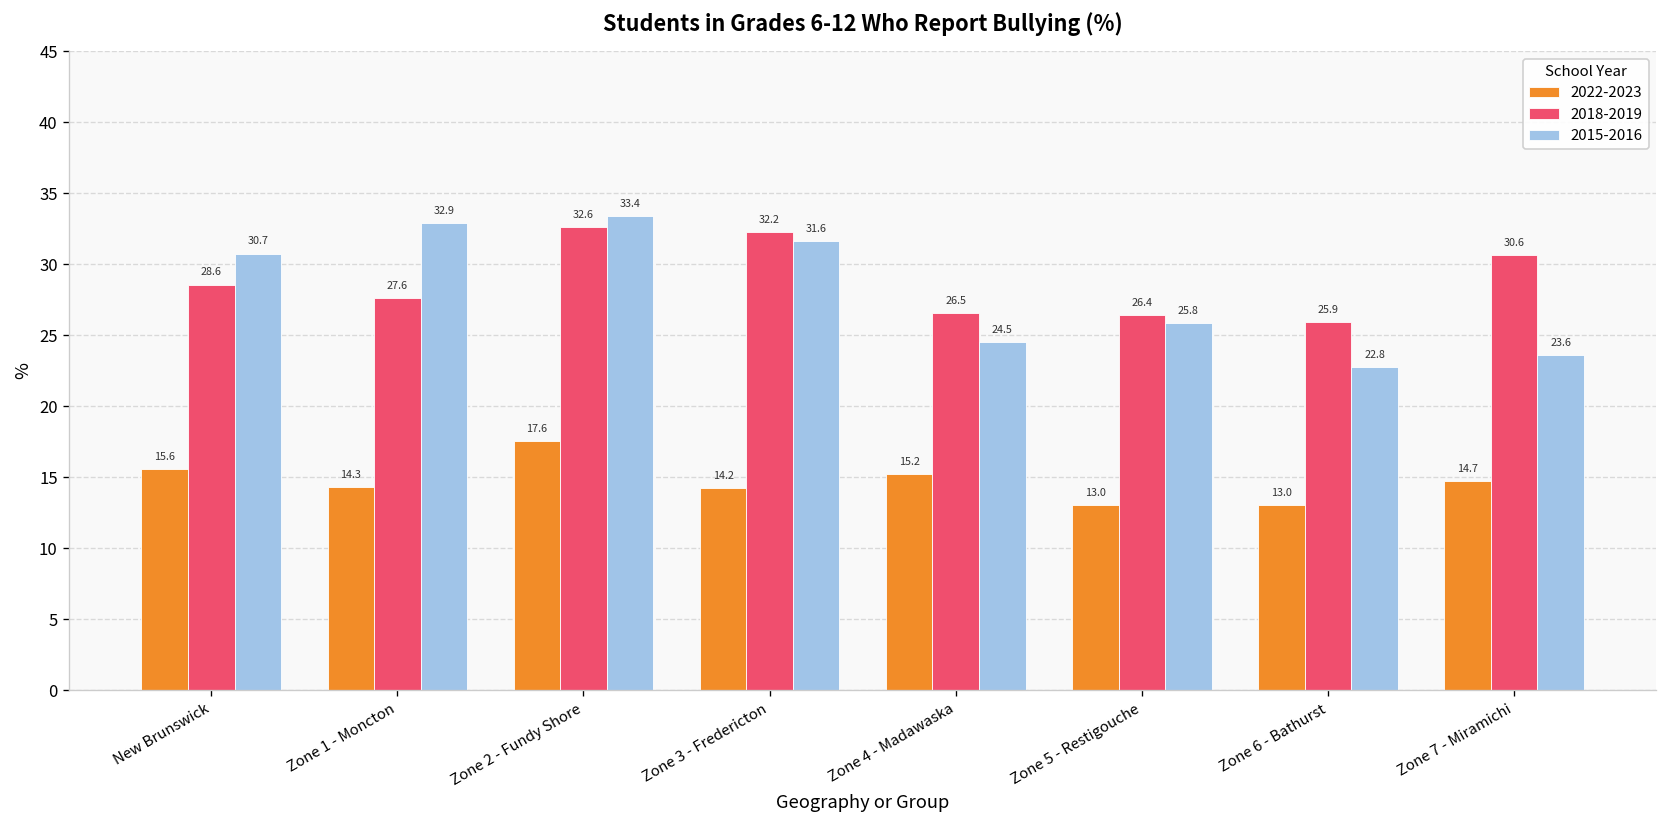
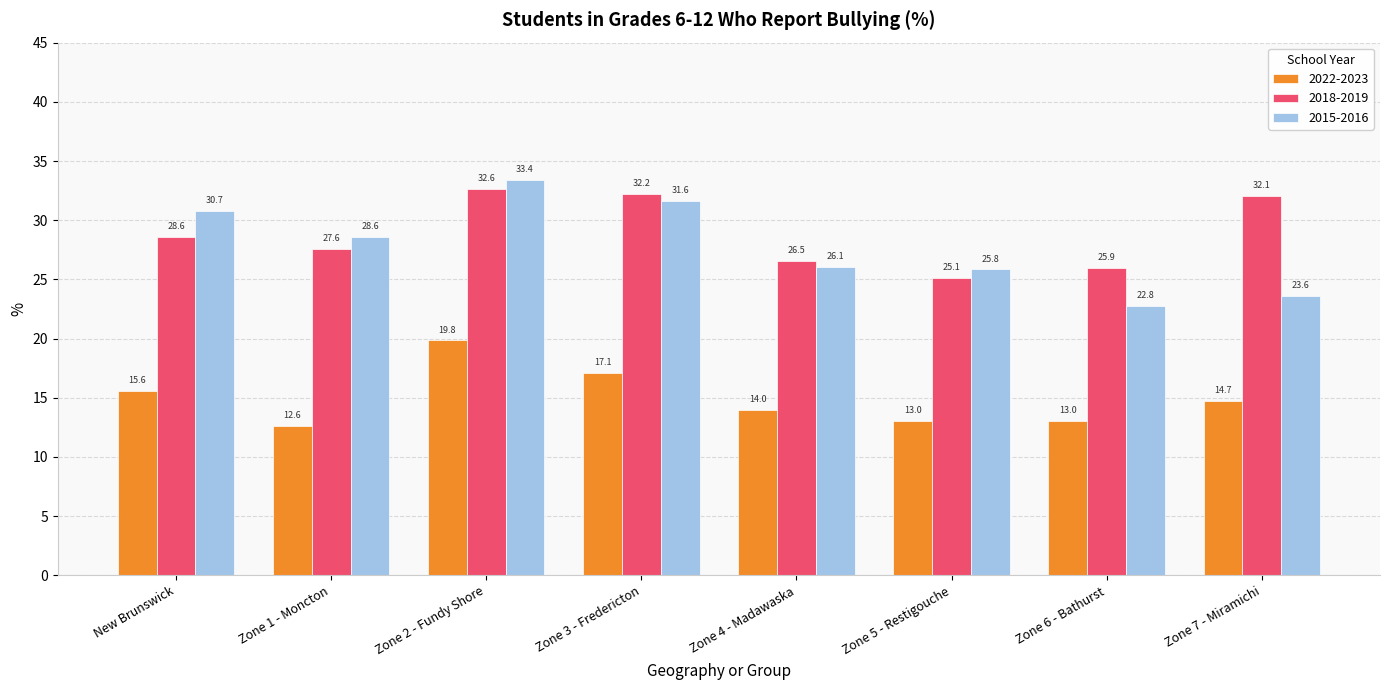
  {
    "2022-2023": {
      "New Brunswick": 15.6,
-     "Zone 1 - Moncton": 14.3,
-     "Zone 2 - Fundy Shore": 17.6,
-     "Zone 3 - Fredericton": 14.2,
-     "Zone 4 - Madawaska": 15.2,
+     "Zone 1 - Moncton": 12.6,
+     "Zone 2 - Fundy Shore": 19.8,
+     "Zone 3 - Fredericton": 17.1,
+     "Zone 4 - Madawaska": 14.0,
      "Zone 5 - Restigouche": 13.0,
      "Zone 6 - Bathurst": 13.0,
      "Zone 7 - Miramichi": 14.7
    },
    "2018-2019": {
      "New Brunswick": 28.6,
      "Zone 1 - Moncton": 27.6,
      "Zone 2 - Fundy Shore": 32.6,
      "Zone 3 - Fredericton": 32.2,
      "Zone 4 - Madawaska": 26.5,
-     "Zone 5 - Restigouche": 26.4,
+     "Zone 5 - Restigouche": 25.1,
      "Zone 6 - Bathurst": 25.9,
-     "Zone 7 - Miramichi": 30.6
+     "Zone 7 - Miramichi": 32.1
    },
    "2015-2016": {
      "New Brunswick": 30.7,
-     "Zone 1 - Moncton": 32.9,
+     "Zone 1 - Moncton": 28.6,
      "Zone 2 - Fundy Shore": 33.4,
      "Zone 3 - Fredericton": 31.6,
-     "Zone 4 - Madawaska": 24.5,
+     "Zone 4 - Madawaska": 26.1,
      "Zone 5 - Restigouche": 25.8,
      "Zone 6 - Bathurst": 22.8,
      "Zone 7 - Miramichi": 23.6
    }
  }
